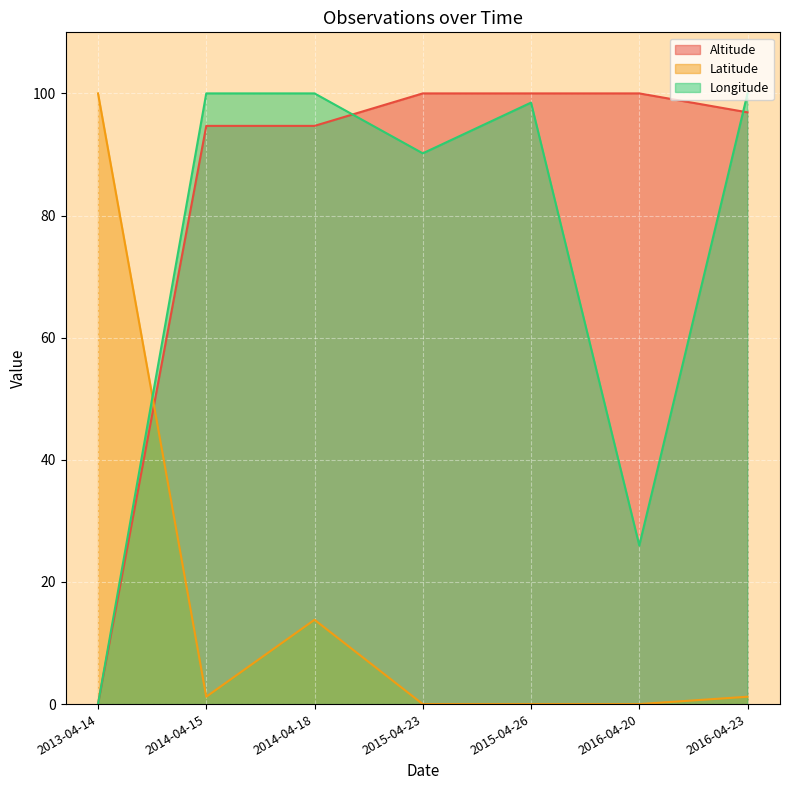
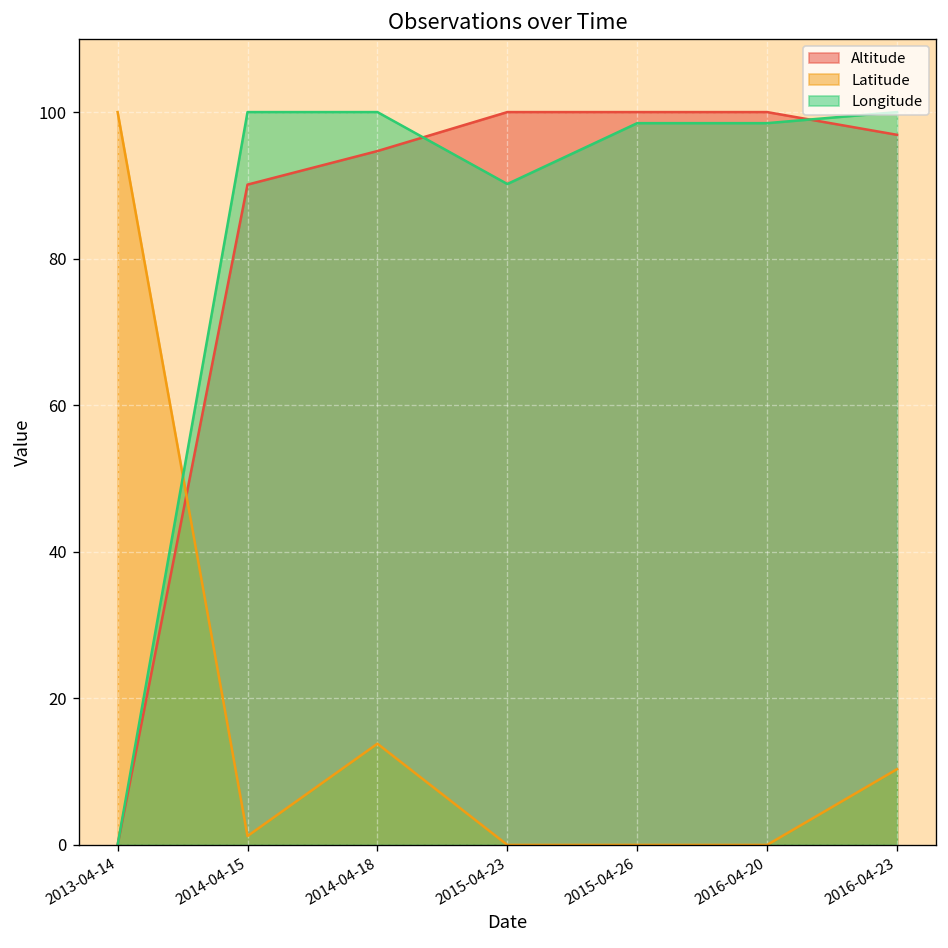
  {
    "Altitude": {
-     "2014-04-15": 95,
+     "2014-04-15": 90,
      "2014-04-18": 95,
      "2015-04-23": 100,
      "2015-04-26": 100,
      "2016-04-20": 100,
      "2016-04-23": 97
    },
    "Latitude": {
      "2013-04-14": 100,
      "2014-04-15": 1,
      "2014-04-18": 14,
      "2015-04-23": 0,
      "2015-04-26": 0,
      "2016-04-20": 0,
-     "2016-04-23": 1
+     "2016-04-23": 10
    },
    "Longitude": {
      "2014-04-15": 100,
      "2014-04-18": 100,
      "2015-04-23": 90,
      "2015-04-26": 98,
-     "2016-04-20": 26
+     "2016-04-20": 98
    }
  }
